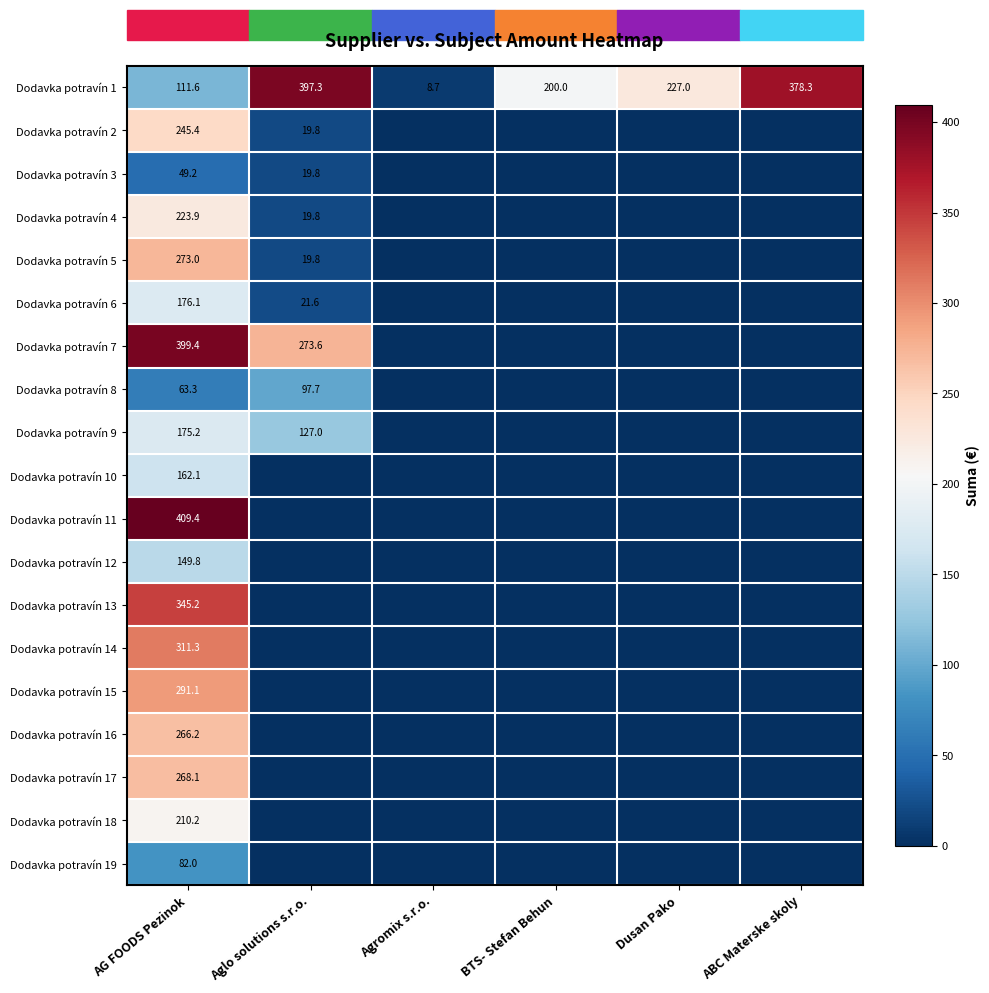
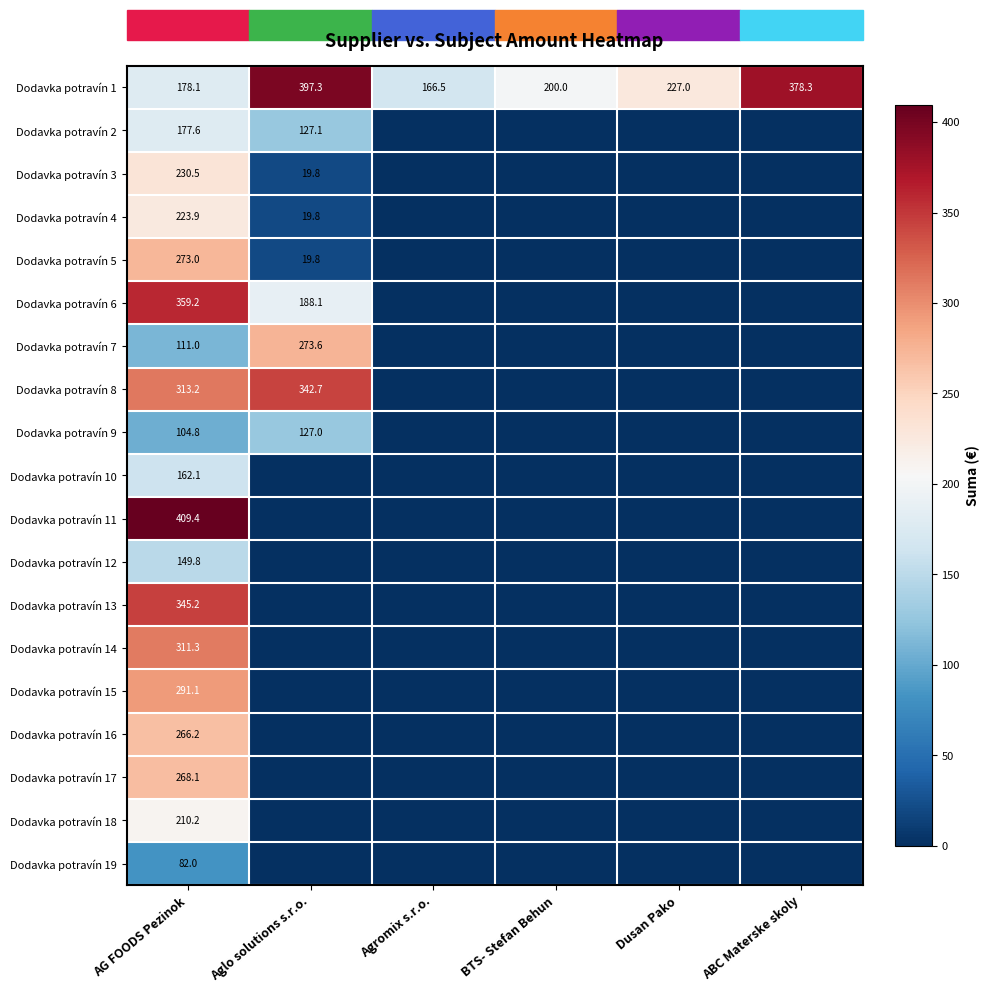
  {
    "Dodavka potravín 1": {
-     "AG FOODS Pezinok": 111.6,
+     "AG FOODS Pezinok": 178.1,
      "Aglo solutions s.r.o.": 397.3,
-     "Agromix s.r.o.": 8.7,
+     "Agromix s.r.o.": 166.5,
      "BTS- Stefan Behun": 200.0,
      "Dusan Pako": 227.0,
      "ABC Materske skoly": 378.3
    },
    "Dodavka potravín 2": {
-     "AG FOODS Pezinok": 245.4,
-     "Aglo solutions s.r.o.": 19.8
+     "AG FOODS Pezinok": 177.6,
+     "Aglo solutions s.r.o.": 127.1
    },
    "Dodavka potravín 3": {
-     "AG FOODS Pezinok": 49.2,
+     "AG FOODS Pezinok": 230.5,
      "Aglo solutions s.r.o.": 19.8
    },
    "Dodavka potravín 4": {
      "AG FOODS Pezinok": 223.9,
      "Aglo solutions s.r.o.": 19.8
    },
    "Dodavka potravín 5": {
      "AG FOODS Pezinok": 273.0,
      "Aglo solutions s.r.o.": 19.8
    },
    "Dodavka potravín 6": {
-     "AG FOODS Pezinok": 176.1,
-     "Aglo solutions s.r.o.": 21.6
+     "AG FOODS Pezinok": 359.2,
+     "Aglo solutions s.r.o.": 188.1
    },
    "Dodavka potravín 7": {
-     "AG FOODS Pezinok": 399.4,
+     "AG FOODS Pezinok": 111.0,
      "Aglo solutions s.r.o.": 273.6
    },
    "Dodavka potravín 8": {
-     "AG FOODS Pezinok": 63.3,
-     "Aglo solutions s.r.o.": 97.7
+     "AG FOODS Pezinok": 313.2,
+     "Aglo solutions s.r.o.": 342.7
    },
    "Dodavka potravín 9": {
-     "AG FOODS Pezinok": 175.2,
+     "AG FOODS Pezinok": 104.8,
      "Aglo solutions s.r.o.": 127.0
    },
    "Dodavka potravín 10": {
      "AG FOODS Pezinok": 162.1
    },
    "Dodavka potravín 11": {
      "AG FOODS Pezinok": 409.4
    },
    "Dodavka potravín 12": {
      "AG FOODS Pezinok": 149.8
    },
    "Dodavka potravín 13": {
      "AG FOODS Pezinok": 345.2
    },
    "Dodavka potravín 14": {
      "AG FOODS Pezinok": 311.3
    },
    "Dodavka potravín 15": {
      "AG FOODS Pezinok": 291.1
    },
    "Dodavka potravín 16": {
      "AG FOODS Pezinok": 266.2
    },
    "Dodavka potravín 17": {
      "AG FOODS Pezinok": 268.1
    },
    "Dodavka potravín 18": {
      "AG FOODS Pezinok": 210.2
    },
    "Dodavka potravín 19": {
      "AG FOODS Pezinok": 82.0
    }
  }
